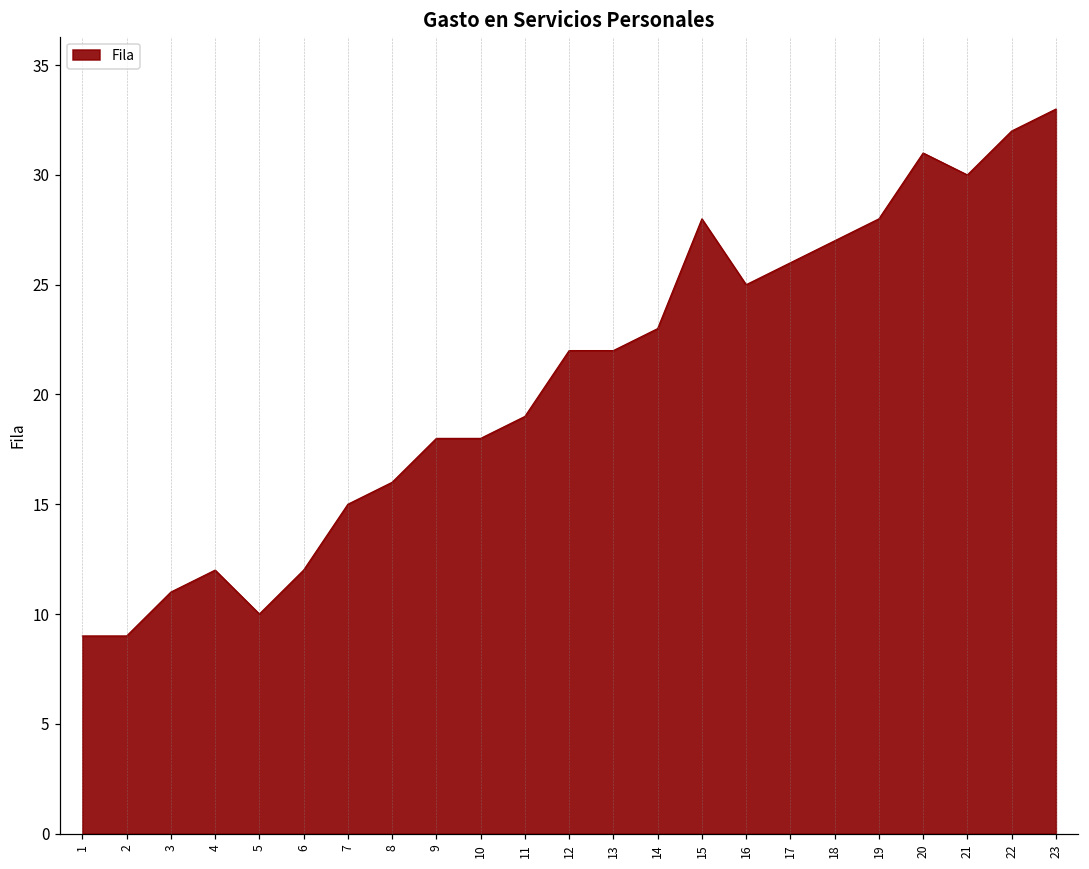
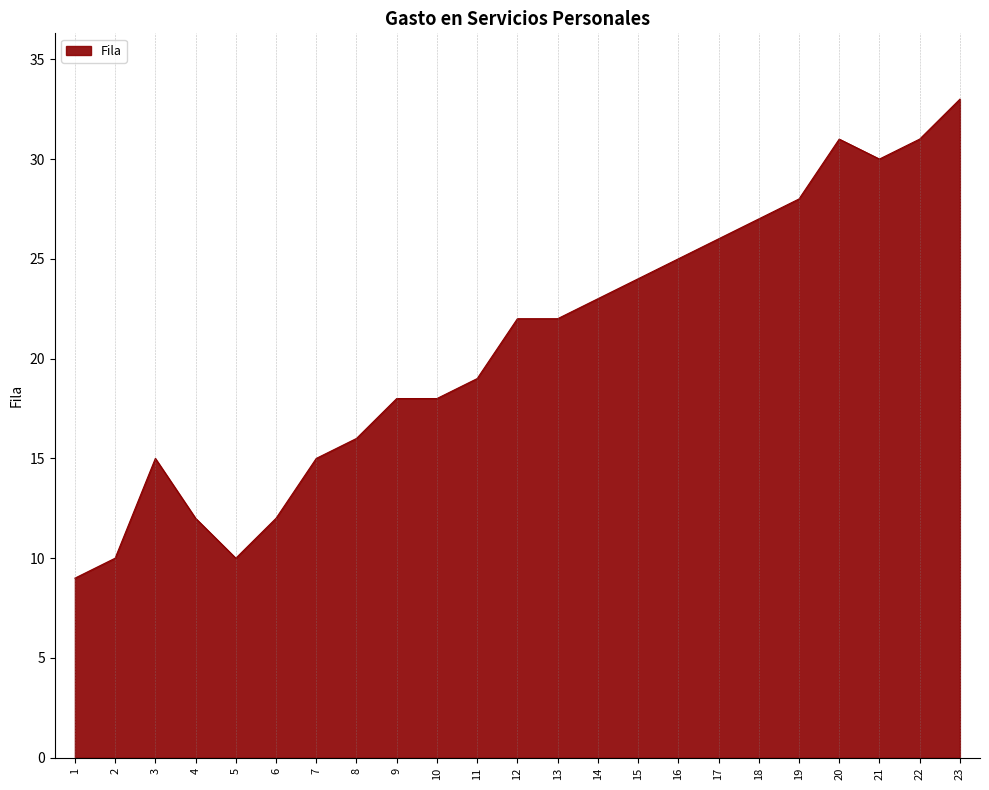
  {
    "1": 9,
-   "2": 9,
-   "3": 11,
+   "2": 10,
+   "3": 15,
    "4": 12,
    "5": 10,
    "6": 12,
    "7": 15,
    "8": 16,
    "9": 18,
    "10": 18,
    "11": 19,
    "12": 22,
    "13": 22,
    "14": 23,
-   "15": 28,
+   "15": 24,
    "16": 25,
    "17": 26,
    "18": 27,
    "19": 28,
    "20": 31,
    "21": 30,
-   "22": 32,
+   "22": 31,
    "23": 33
  }
